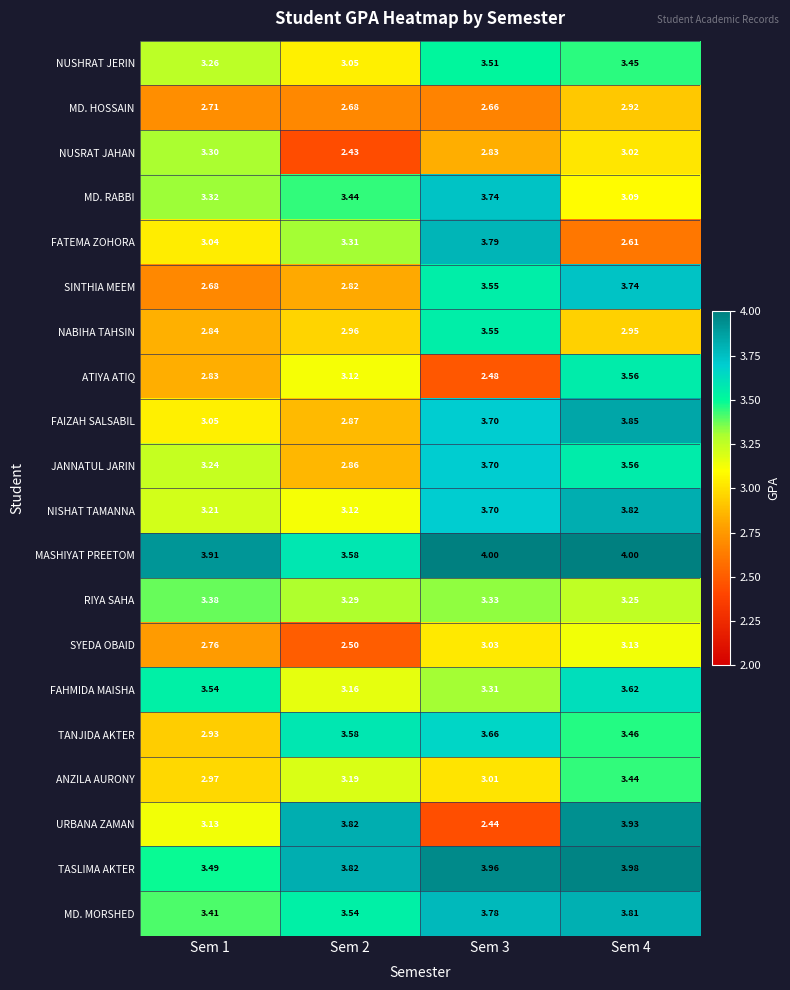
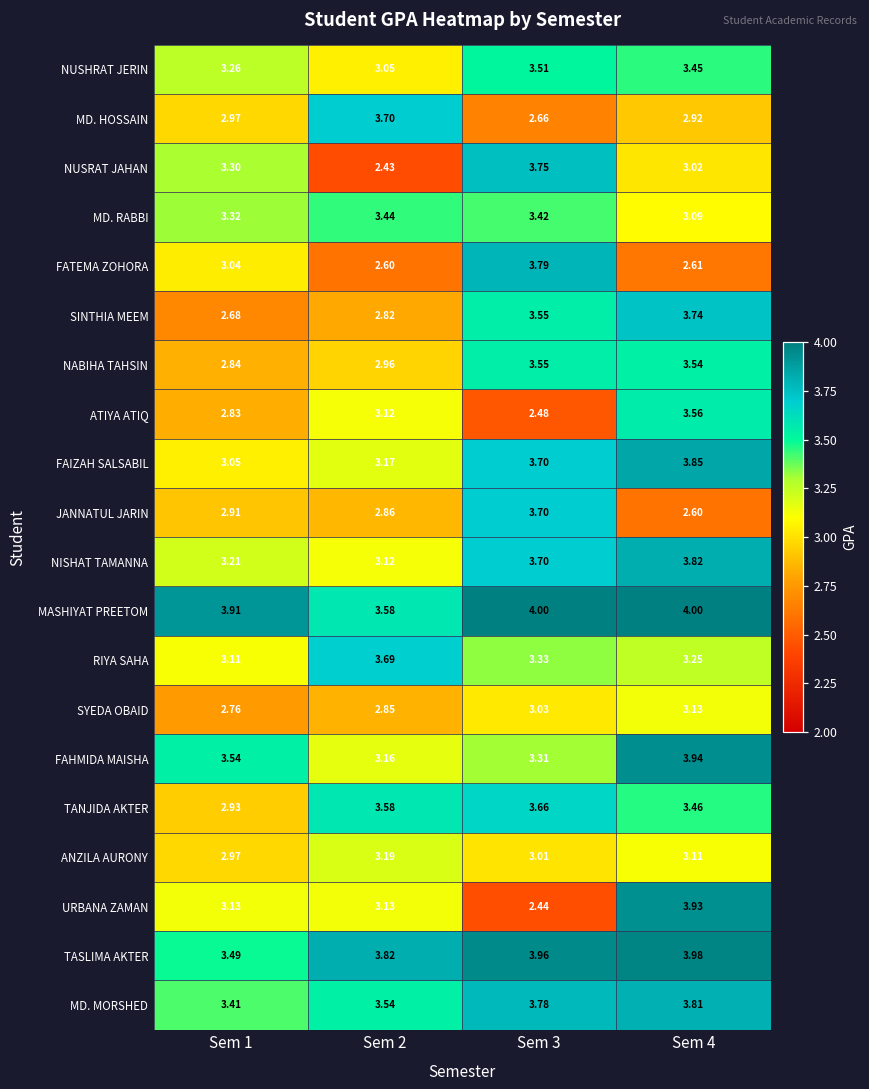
  {
    "NUSHRAT JERIN": {
      "Sem 1": 3.26,
      "Sem 2": 3.05,
      "Sem 3": 3.51,
      "Sem 4": 3.45
    },
    "MD. HOSSAIN": {
-     "Sem 1": 2.71,
-     "Sem 2": 2.68,
+     "Sem 1": 2.97,
+     "Sem 2": 3.70,
      "Sem 3": 2.66,
      "Sem 4": 2.92
    },
    "NUSRAT JAHAN": {
      "Sem 1": 3.30,
      "Sem 2": 2.43,
-     "Sem 3": 2.83,
+     "Sem 3": 3.75,
      "Sem 4": 3.02
    },
    "MD. RABBI": {
      "Sem 1": 3.32,
      "Sem 2": 3.44,
-     "Sem 3": 3.74,
+     "Sem 3": 3.42,
      "Sem 4": 3.09
    },
    "FATEMA ZOHORA": {
      "Sem 1": 3.04,
-     "Sem 2": 3.31,
+     "Sem 2": 2.60,
      "Sem 3": 3.79,
      "Sem 4": 2.61
    },
    "SINTHIA MEEM": {
      "Sem 1": 2.68,
      "Sem 2": 2.82,
      "Sem 3": 3.55,
      "Sem 4": 3.74
    },
    "NABIHA TAHSIN": {
      "Sem 1": 2.84,
      "Sem 2": 2.96,
      "Sem 3": 3.55,
-     "Sem 4": 2.95
+     "Sem 4": 3.54
    },
    "ATIYA ATIQ": {
      "Sem 1": 2.83,
      "Sem 2": 3.12,
      "Sem 3": 2.48,
      "Sem 4": 3.56
    },
    "FAIZAH SALSABIL": {
      "Sem 1": 3.05,
-     "Sem 2": 2.87,
+     "Sem 2": 3.17,
      "Sem 3": 3.70,
      "Sem 4": 3.85
    },
    "JANNATUL JARIN": {
-     "Sem 1": 3.24,
+     "Sem 1": 2.91,
      "Sem 2": 2.86,
      "Sem 3": 3.70,
-     "Sem 4": 3.56
+     "Sem 4": 2.60
    },
    "NISHAT TAMANNA": {
      "Sem 1": 3.21,
      "Sem 2": 3.12,
      "Sem 3": 3.70,
      "Sem 4": 3.82
    },
    "MASHIYAT PREETOM": {
      "Sem 1": 3.91,
      "Sem 2": 3.58,
      "Sem 3": 4.00,
      "Sem 4": 4.00
    },
    "RIYA SAHA": {
-     "Sem 1": 3.38,
-     "Sem 2": 3.29,
+     "Sem 1": 3.11,
+     "Sem 2": 3.69,
      "Sem 3": 3.33,
      "Sem 4": 3.25
    },
    "SYEDA OBAID": {
      "Sem 1": 2.76,
-     "Sem 2": 2.50,
+     "Sem 2": 2.85,
      "Sem 3": 3.03,
      "Sem 4": 3.13
    },
    "FAHMIDA MAISHA": {
      "Sem 1": 3.54,
      "Sem 2": 3.16,
      "Sem 3": 3.31,
-     "Sem 4": 3.62
+     "Sem 4": 3.94
    },
    "TANJIDA AKTER": {
      "Sem 1": 2.93,
      "Sem 2": 3.58,
      "Sem 3": 3.66,
      "Sem 4": 3.46
    },
    "ANZILA AURONY": {
      "Sem 1": 2.97,
      "Sem 2": 3.19,
      "Sem 3": 3.01,
-     "Sem 4": 3.44
+     "Sem 4": 3.11
    },
    "URBANA ZAMAN": {
      "Sem 1": 3.13,
-     "Sem 2": 3.82,
+     "Sem 2": 3.13,
      "Sem 3": 2.44,
      "Sem 4": 3.93
    },
    "TASLIMA AKTER": {
      "Sem 1": 3.49,
      "Sem 2": 3.82,
      "Sem 3": 3.96,
      "Sem 4": 3.98
    },
    "MD. MORSHED": {
      "Sem 1": 3.41,
      "Sem 2": 3.54,
      "Sem 3": 3.78,
      "Sem 4": 3.81
    }
  }
